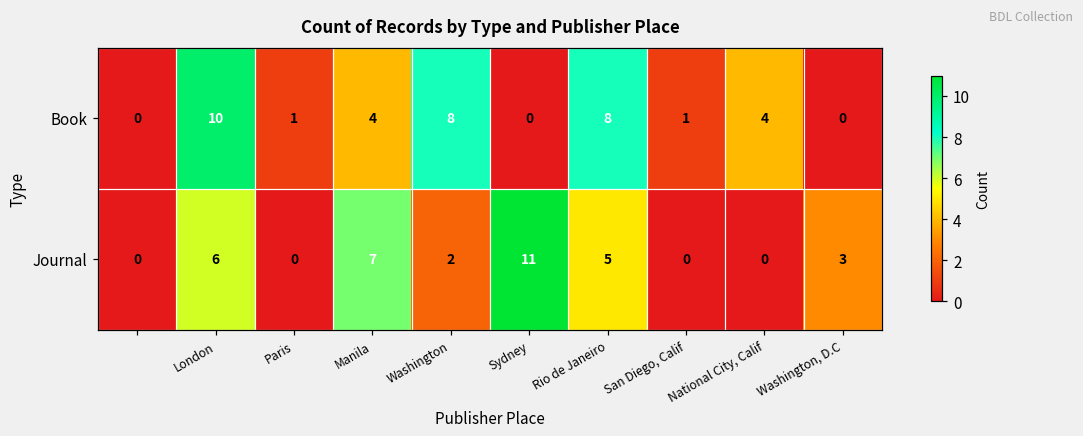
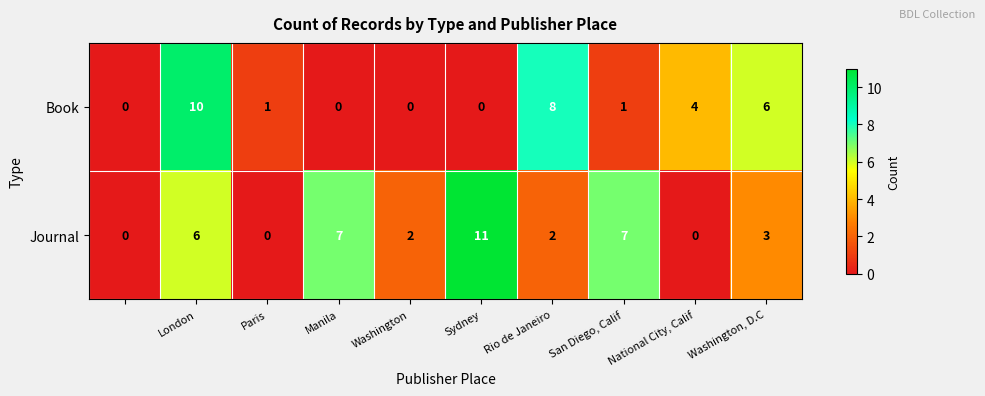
  {
    "Book": {
      "London": 10,
      "Paris": 1,
-     "Manila": 4,
-     "Washington": 8,
+     "Manila": 0,
+     "Washington": 0,
      "Sydney": 0,
      "Rio de Janeiro": 8,
      "San Diego, Calif": 1,
      "National City, Calif": 4,
-     "Washington, D.C": 0
+     "Washington, D.C": 6
    },
    "Journal": {
      "London": 6,
      "Paris": 0,
      "Manila": 7,
      "Washington": 2,
      "Sydney": 11,
-     "Rio de Janeiro": 5,
-     "San Diego, Calif": 0,
+     "Rio de Janeiro": 2,
+     "San Diego, Calif": 7,
      "National City, Calif": 0,
      "Washington, D.C": 3
    }
  }
